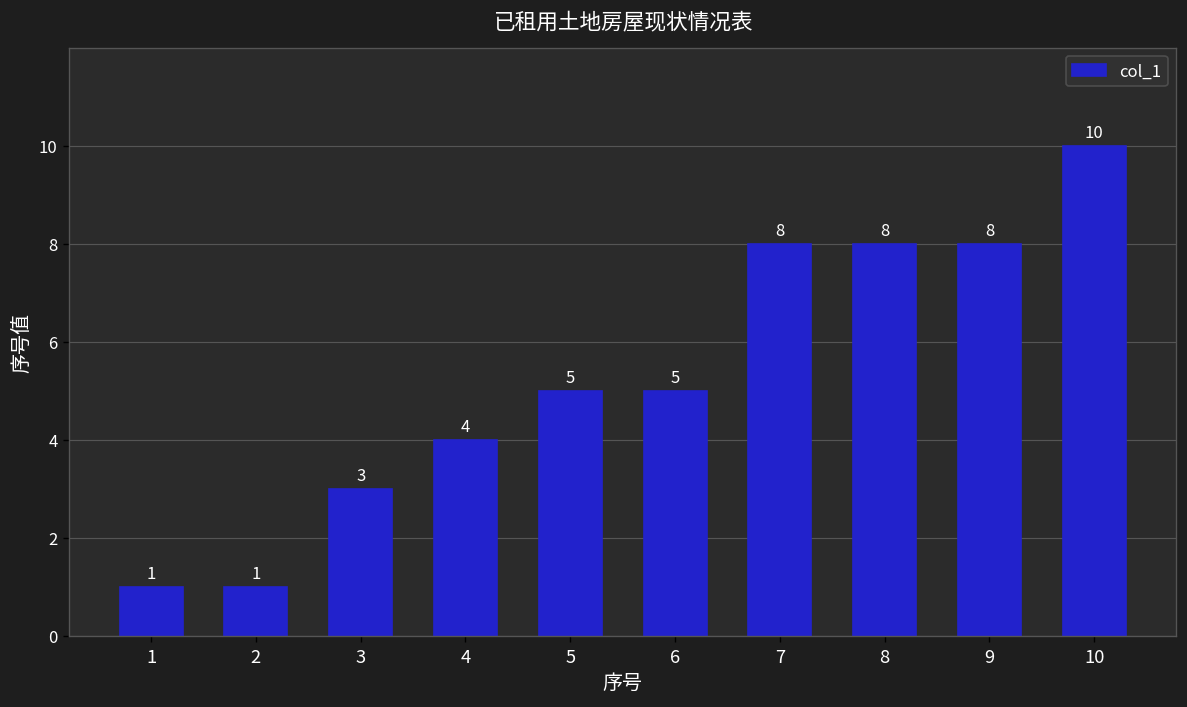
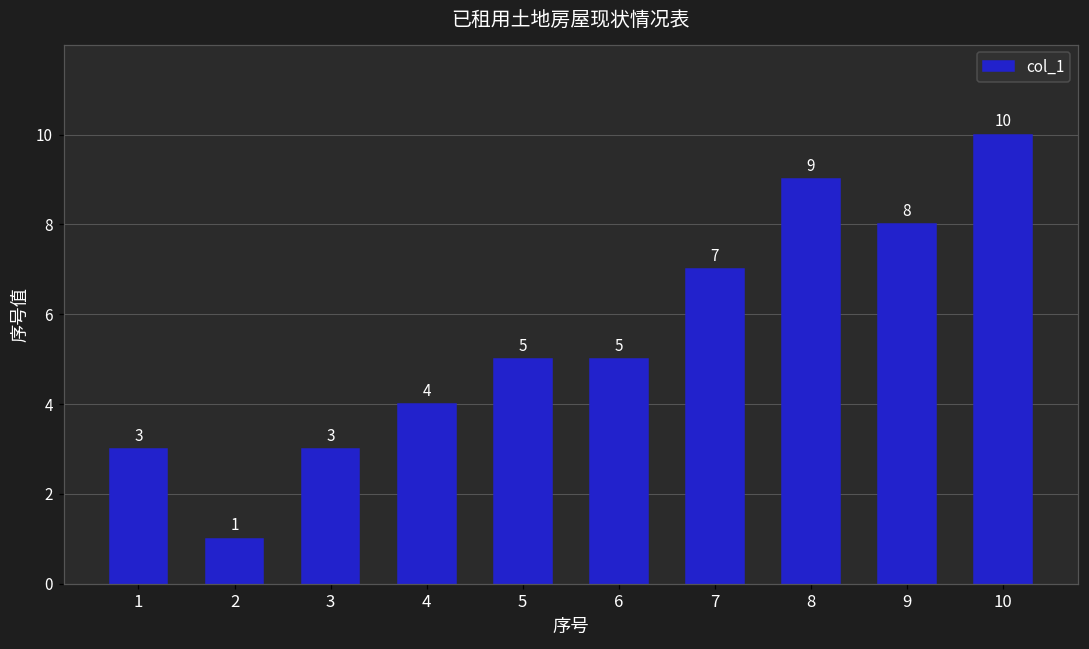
  {
-   "1": 1,
+   "1": 3,
    "2": 1,
    "3": 3,
    "4": 4,
    "5": 5,
    "6": 5,
-   "7": 8,
-   "8": 8,
+   "7": 7,
+   "8": 9,
    "9": 8,
    "10": 10
  }
